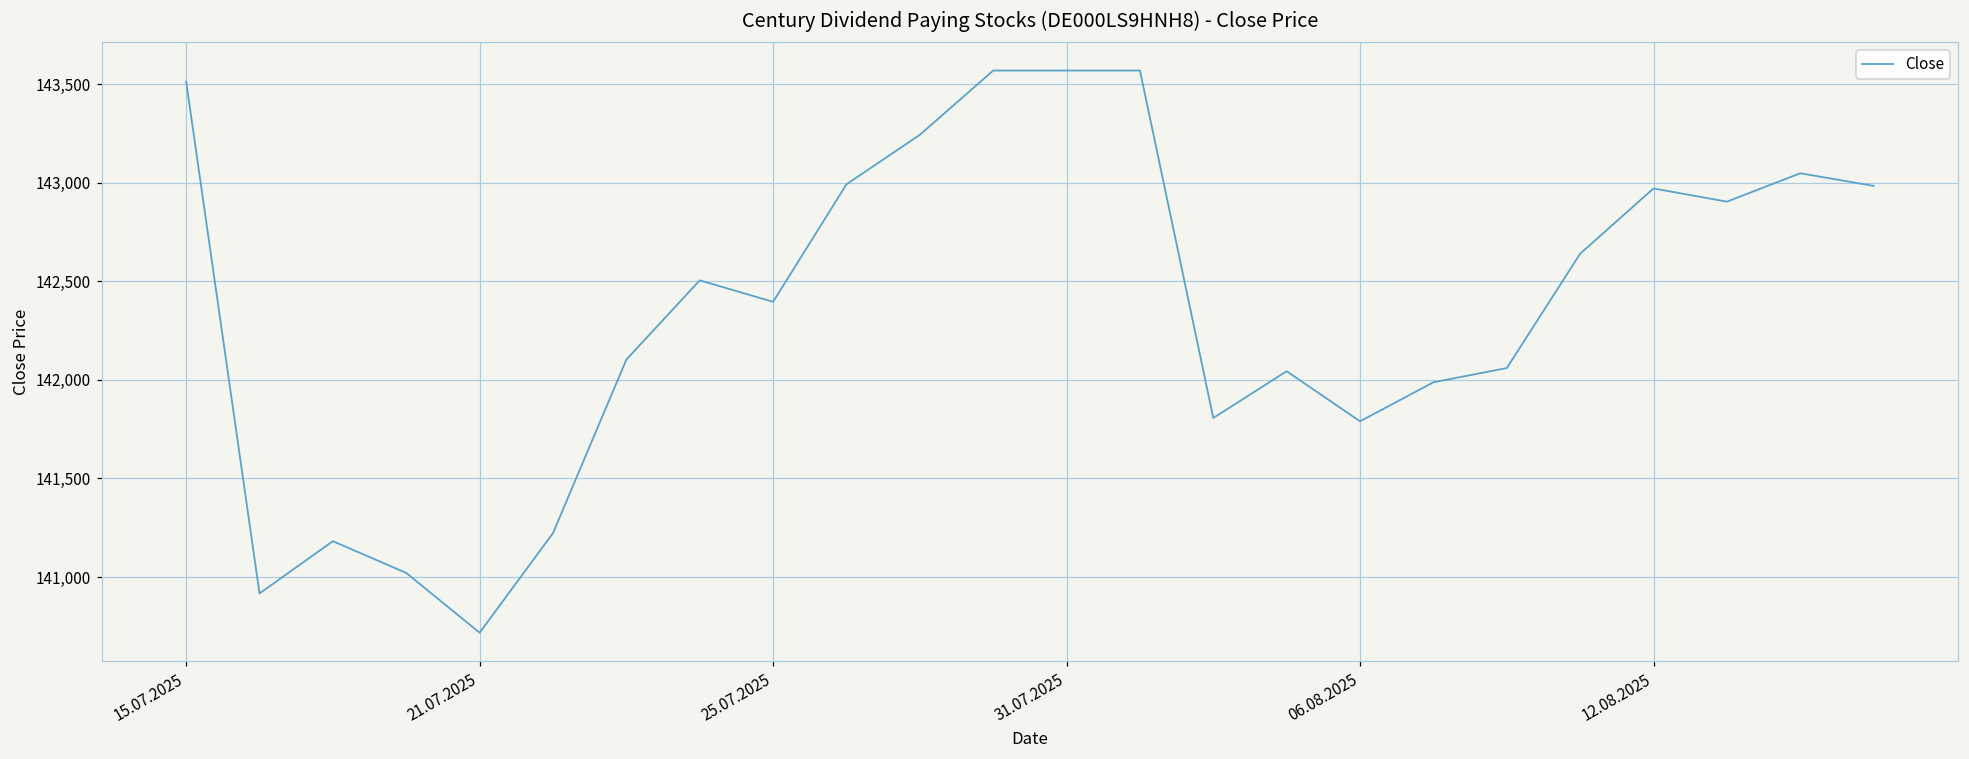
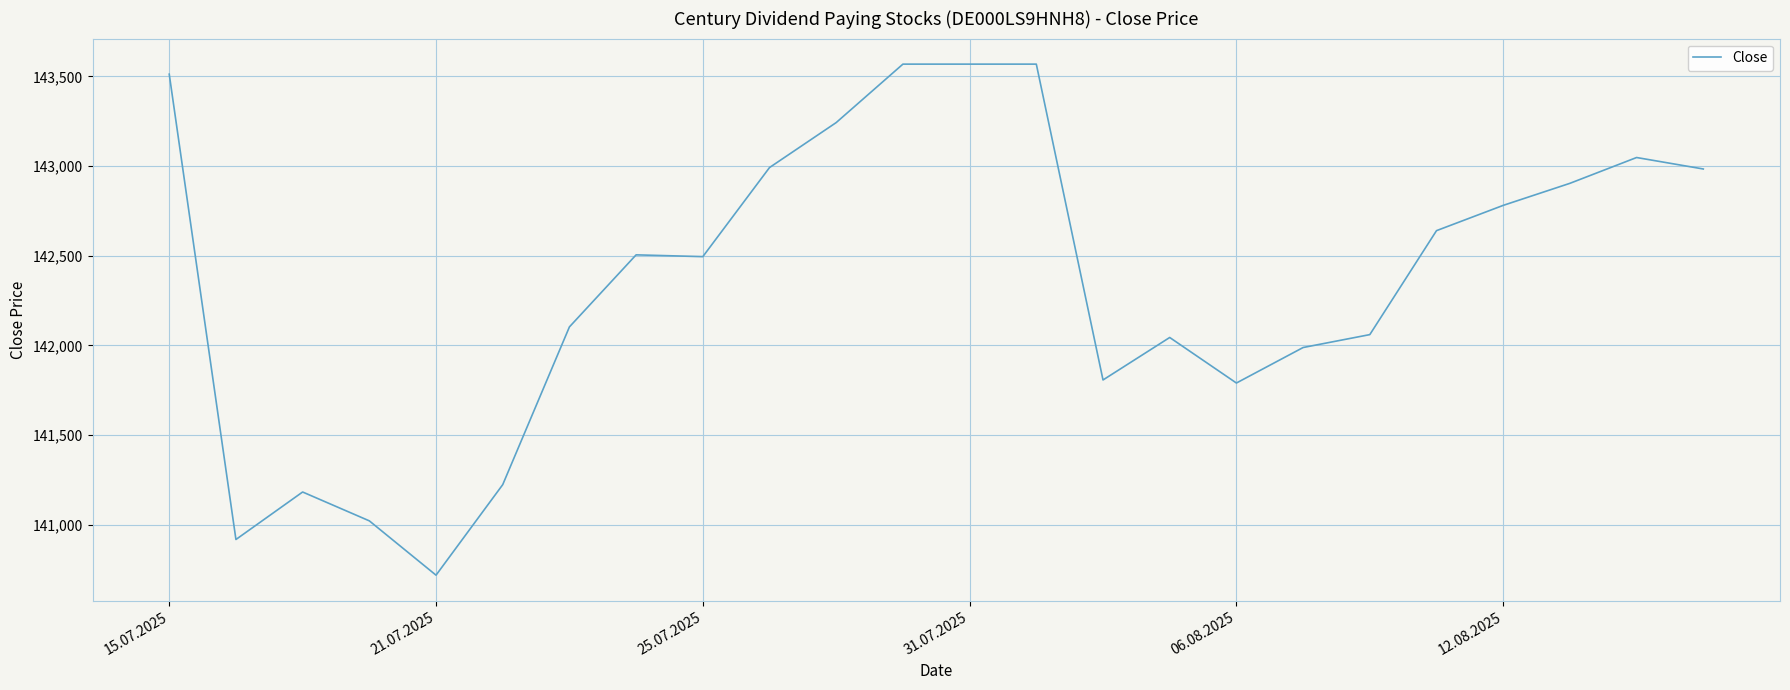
  {
    "15.07.2025": "143,510",
    "21.07.2025": "140,720",
-   "25.07.2025": "142,400",
+   "25.07.2025": "142,500",
    "31.07.2025": "143,570",
    "06.08.2025": "141,790",
-   "12.08.2025": "142,970"
+   "12.08.2025": "142,780"
  }
